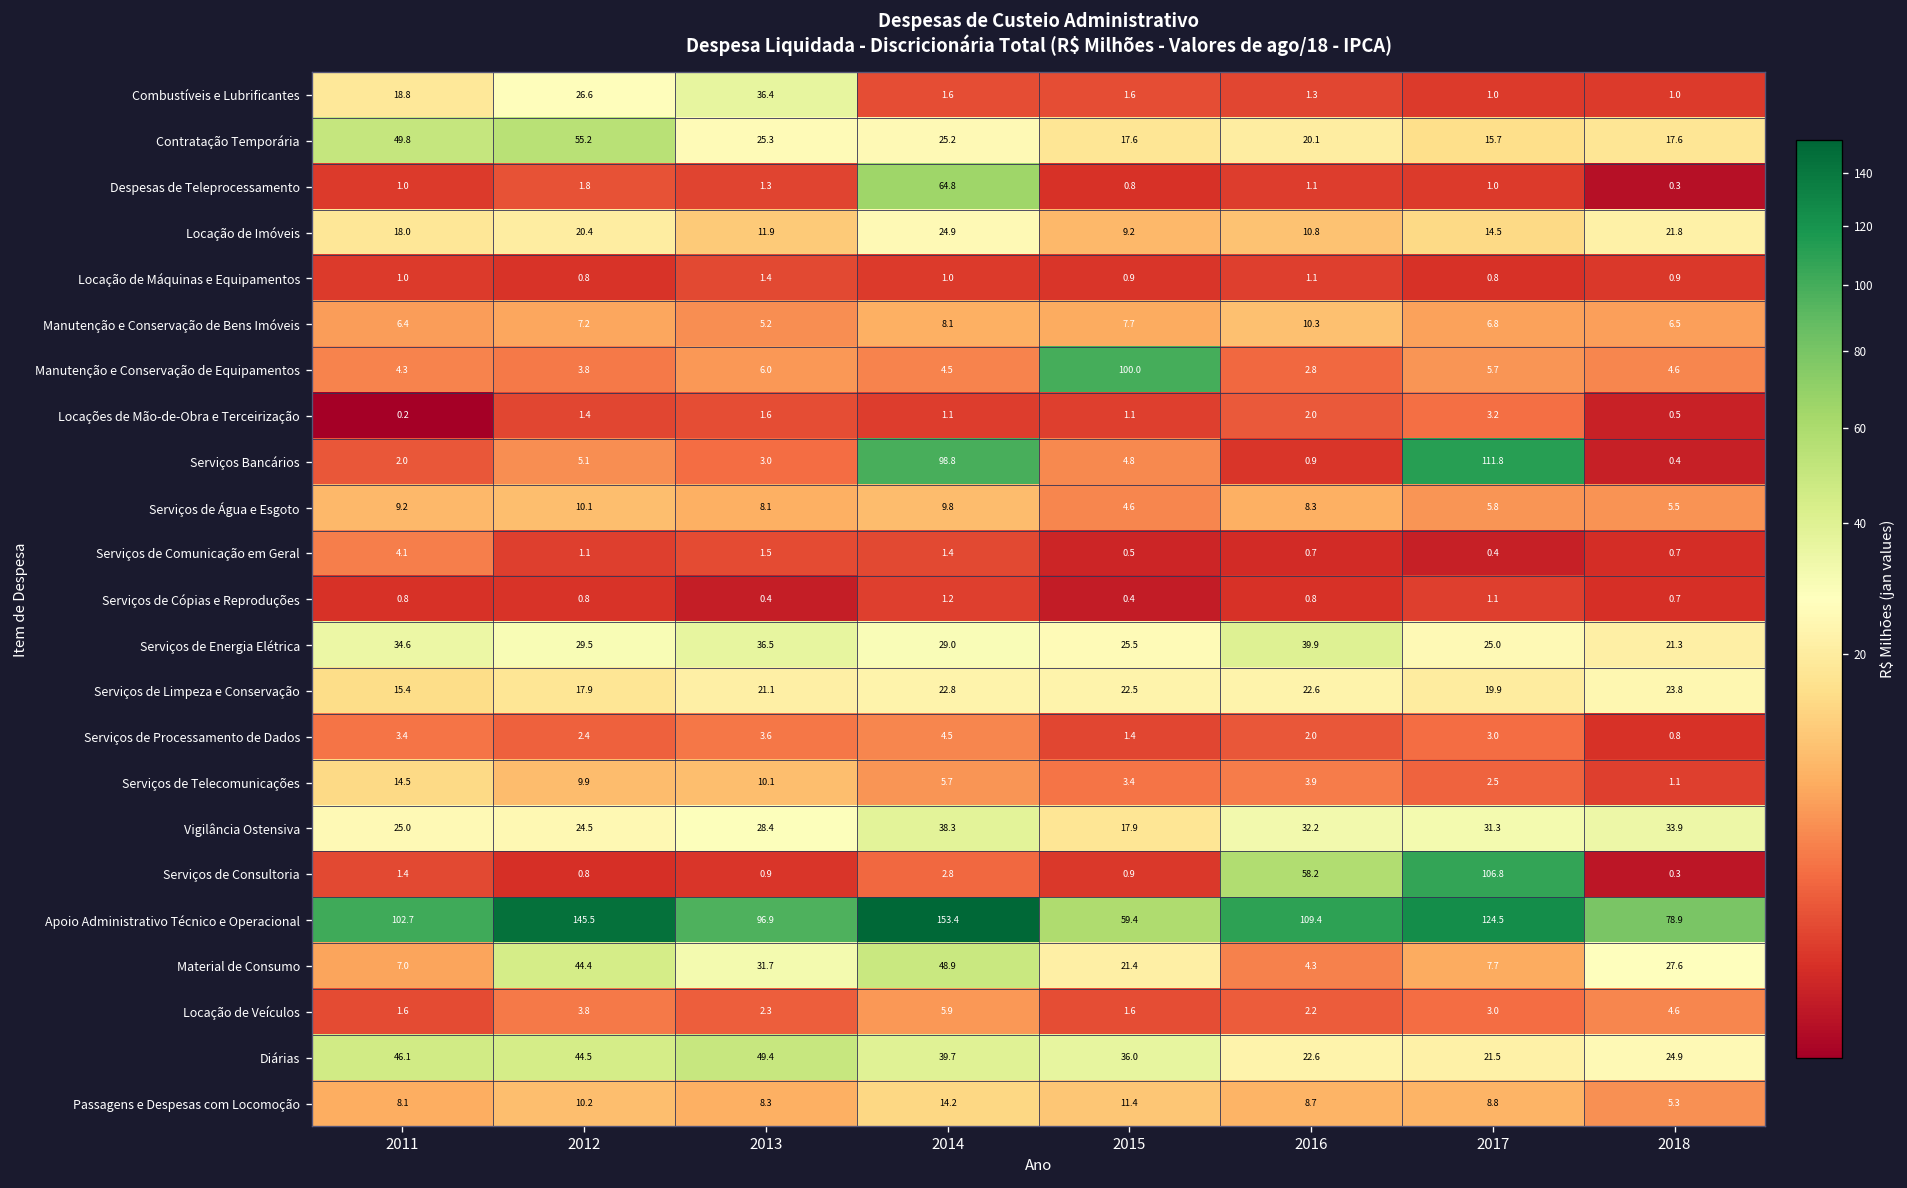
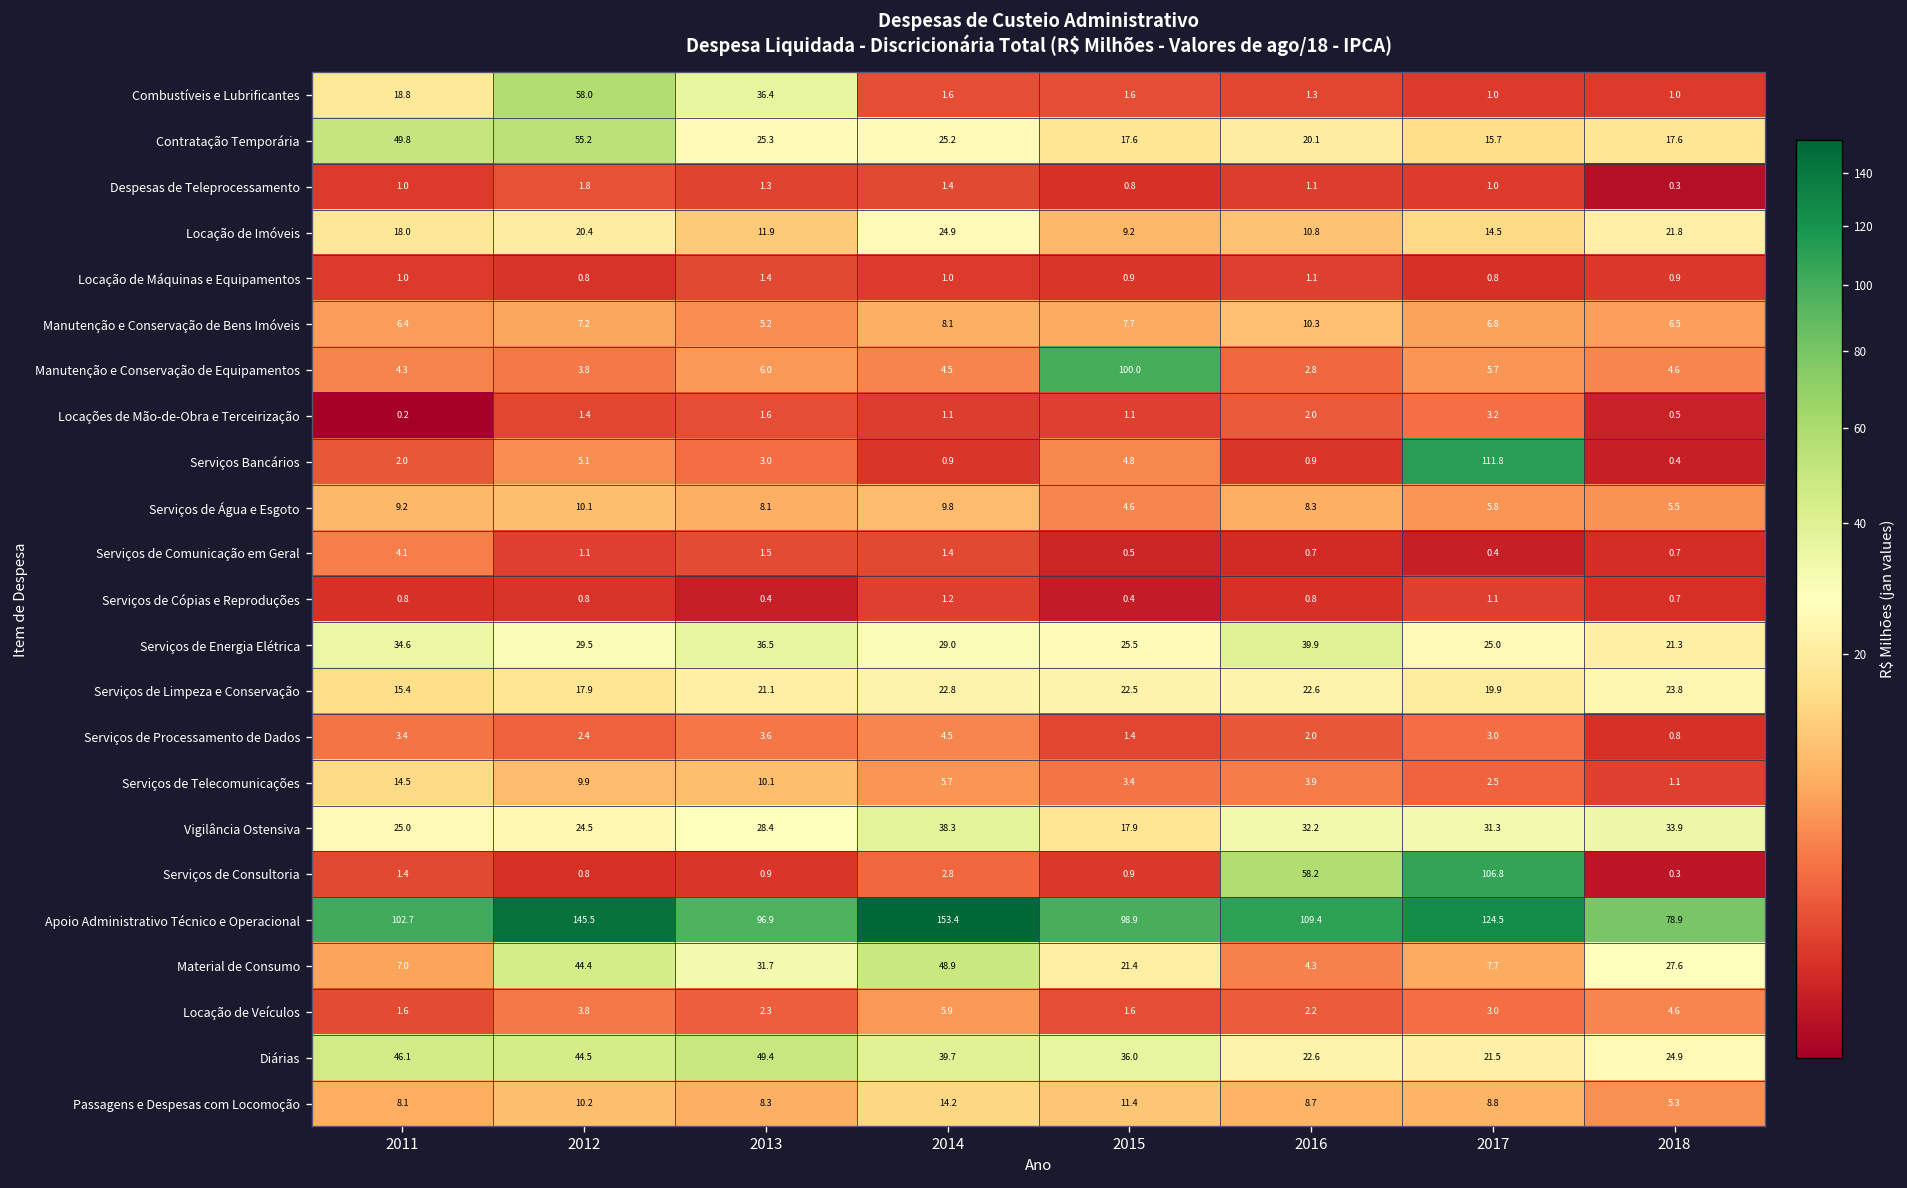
  {
    "Combustíveis e Lubrificantes": {
      "2011": 18.8,
-     "2012": 26.6,
+     "2012": 58.0,
      "2013": 36.4,
      "2014": 1.6,
      "2015": 1.6,
      "2016": 1.3,
      "2017": 1.0,
      "2018": 1.0
    },
    "Contratação Temporária": {
      "2011": 49.8,
      "2012": 55.2,
      "2013": 25.3,
      "2014": 25.2,
      "2015": 17.6,
      "2016": 20.1,
      "2017": 15.7,
      "2018": 17.6
    },
    "Despesas de Teleprocessamento": {
      "2011": 1.0,
      "2012": 1.8,
      "2013": 1.3,
-     "2014": 64.8,
+     "2014": 1.4,
      "2015": 0.8,
      "2016": 1.1,
      "2017": 1.0,
      "2018": 0.3
    },
    "Locação de Imóveis": {
      "2011": 18.0,
      "2012": 20.4,
      "2013": 11.9,
      "2014": 24.9,
      "2015": 9.2,
      "2016": 10.8,
      "2017": 14.5,
      "2018": 21.8
    },
    "Locação de Máquinas e Equipamentos": {
      "2011": 1.0,
      "2012": 0.8,
      "2013": 1.4,
      "2014": 1.0,
      "2015": 0.9,
      "2016": 1.1,
      "2017": 0.8,
      "2018": 0.9
    },
    "Manutenção e Conservação de Bens Imóveis": {
      "2011": 6.4,
      "2012": 7.2,
      "2013": 5.2,
      "2014": 8.1,
      "2015": 7.7,
      "2016": 10.3,
      "2017": 6.8,
      "2018": 6.5
    },
    "Manutenção e Conservação de Equipamentos": {
      "2011": 4.3,
      "2012": 3.8,
      "2013": 6.0,
      "2014": 4.5,
      "2015": 100.0,
      "2016": 2.8,
      "2017": 5.7,
      "2018": 4.6
    },
    "Locações de Mão-de-Obra e Terceirização": {
      "2011": 0.2,
      "2012": 1.4,
      "2013": 1.6,
      "2014": 1.1,
      "2015": 1.1,
      "2016": 2.0,
      "2017": 3.2,
      "2018": 0.5
    },
    "Serviços Bancários": {
      "2011": 2.0,
      "2012": 5.1,
      "2013": 3.0,
-     "2014": 98.8,
+     "2014": 0.9,
      "2015": 4.8,
      "2016": 0.9,
      "2017": 111.8,
      "2018": 0.4
    },
    "Serviços de Água e Esgoto": {
      "2011": 9.2,
      "2012": 10.1,
      "2013": 8.1,
      "2014": 9.8,
      "2015": 4.6,
      "2016": 8.3,
      "2017": 5.8,
      "2018": 5.5
    },
    "Serviços de Comunicação em Geral": {
      "2011": 4.1,
      "2012": 1.1,
      "2013": 1.5,
      "2014": 1.4,
      "2015": 0.5,
      "2016": 0.7,
      "2017": 0.4,
      "2018": 0.7
    },
    "Serviços de Cópias e Reproduções": {
      "2011": 0.8,
      "2012": 0.8,
      "2013": 0.4,
      "2014": 1.2,
      "2015": 0.4,
      "2016": 0.8,
      "2017": 1.1,
      "2018": 0.7
    },
    "Serviços de Energia Elétrica": {
      "2011": 34.6,
      "2012": 29.5,
      "2013": 36.5,
      "2014": 29.0,
      "2015": 25.5,
      "2016": 39.9,
      "2017": 25.0,
      "2018": 21.3
    },
    "Serviços de Limpeza e Conservação": {
      "2011": 15.4,
      "2012": 17.9,
      "2013": 21.1,
      "2014": 22.8,
      "2015": 22.5,
      "2016": 22.6,
      "2017": 19.9,
      "2018": 23.8
    },
    "Serviços de Processamento de Dados": {
      "2011": 3.4,
      "2012": 2.4,
      "2013": 3.6,
      "2014": 4.5,
      "2015": 1.4,
      "2016": 2.0,
      "2017": 3.0,
      "2018": 0.8
    },
    "Serviços de Telecomunicações": {
      "2011": 14.5,
      "2012": 9.9,
      "2013": 10.1,
      "2014": 5.7,
      "2015": 3.4,
      "2016": 3.9,
      "2017": 2.5,
      "2018": 1.1
    },
    "Vigilância Ostensiva": {
      "2011": 25.0,
      "2012": 24.5,
      "2013": 28.4,
      "2014": 38.3,
      "2015": 17.9,
      "2016": 32.2,
      "2017": 31.3,
      "2018": 33.9
    },
    "Serviços de Consultoria": {
      "2011": 1.4,
      "2012": 0.8,
      "2013": 0.9,
      "2014": 2.8,
      "2015": 0.9,
      "2016": 58.2,
      "2017": 106.8,
      "2018": 0.3
    },
    "Apoio Administrativo Técnico e Operacional": {
      "2011": 102.7,
      "2012": 145.5,
      "2013": 96.9,
      "2014": 153.4,
-     "2015": 59.4,
+     "2015": 98.9,
      "2016": 109.4,
      "2017": 124.5,
      "2018": 78.9
    },
    "Material de Consumo": {
      "2011": 7.0,
      "2012": 44.4,
      "2013": 31.7,
      "2014": 48.9,
      "2015": 21.4,
      "2016": 4.3,
      "2017": 7.7,
      "2018": 27.6
    },
    "Locação de Veículos": {
      "2011": 1.6,
      "2012": 3.8,
      "2013": 2.3,
      "2014": 5.9,
      "2015": 1.6,
      "2016": 2.2,
      "2017": 3.0,
      "2018": 4.6
    },
    "Diárias": {
      "2011": 46.1,
      "2012": 44.5,
      "2013": 49.4,
      "2014": 39.7,
      "2015": 36.0,
      "2016": 22.6,
      "2017": 21.5,
      "2018": 24.9
    },
    "Passagens e Despesas com Locomoção": {
      "2011": 8.1,
      "2012": 10.2,
      "2013": 8.3,
      "2014": 14.2,
      "2015": 11.4,
      "2016": 8.7,
      "2017": 8.8,
      "2018": 5.3
    }
  }
